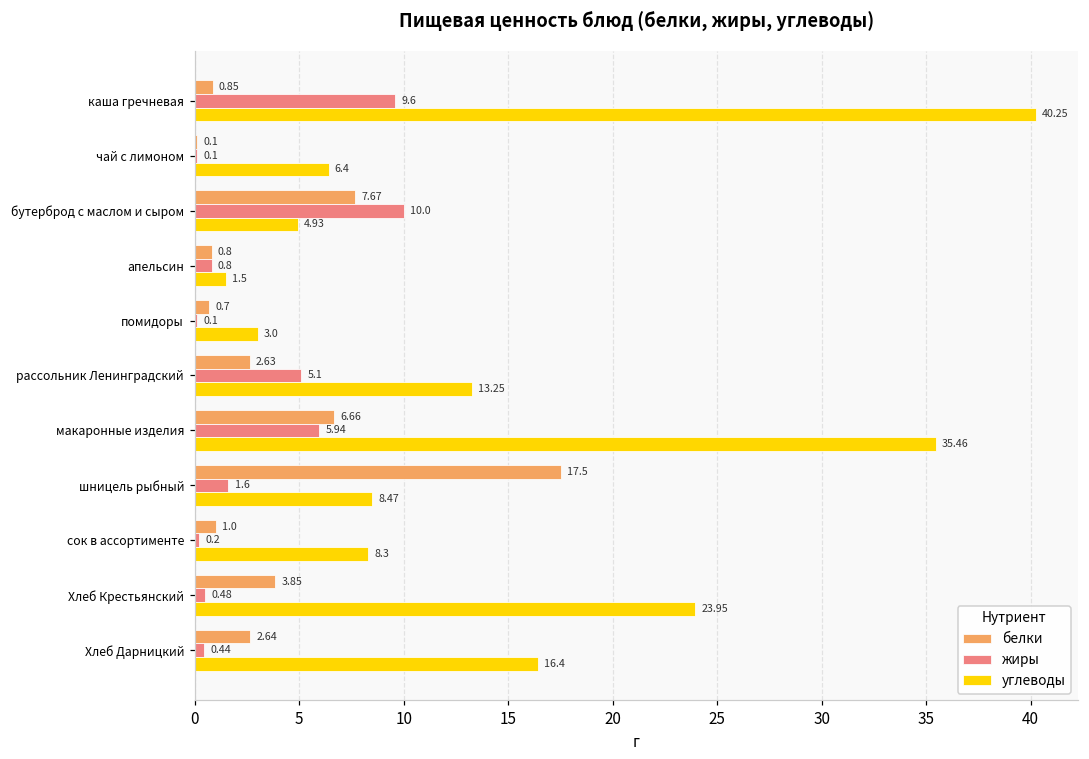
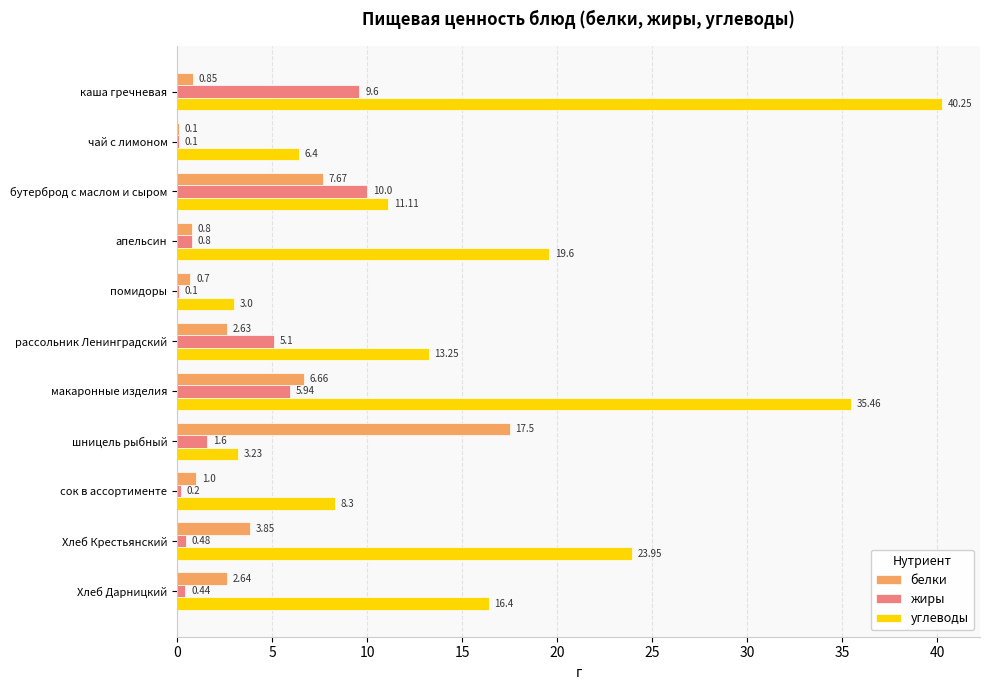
  {
    "углеводы": {
      "каша гречневая": 40.25,
      "чай с лимоном": 6.4,
-     "бутерброд с маслом и сыром": 4.93,
-     "апельсин": 1.5,
+     "бутерброд с маслом и сыром": 11.11,
+     "апельсин": 19.6,
      "помидоры": 3.0,
      "рассольник Ленинградский": 13.25,
      "макаронные изделия": 35.46,
-     "шницель рыбный": 8.47,
+     "шницель рыбный": 3.23,
      "сок в ассортименте": 8.3,
      "Хлеб Крестьянский": 23.95,
      "Хлеб Дарницкий": 16.4
    }
  }
